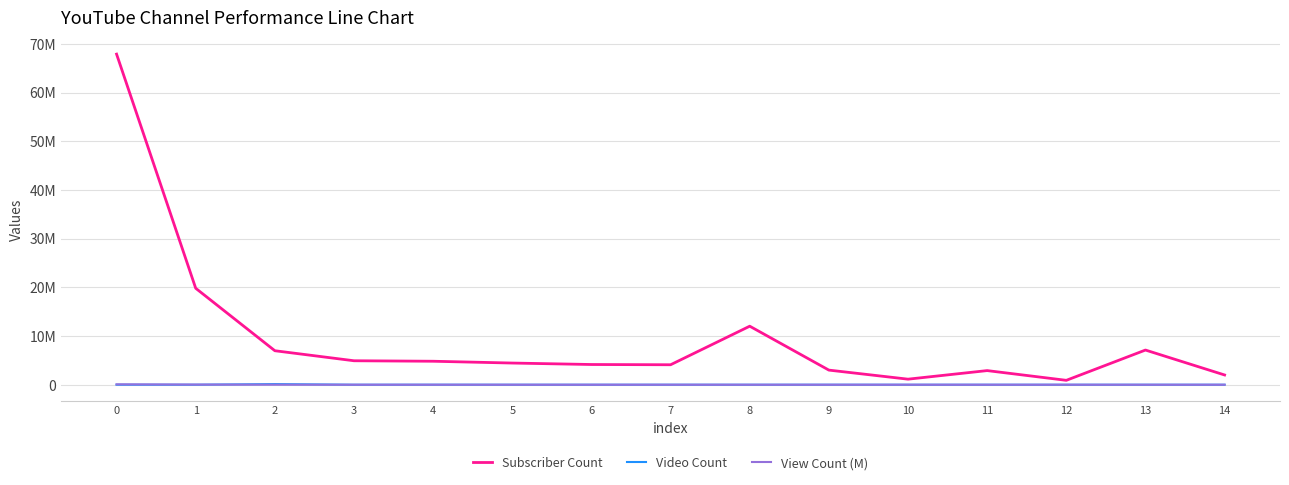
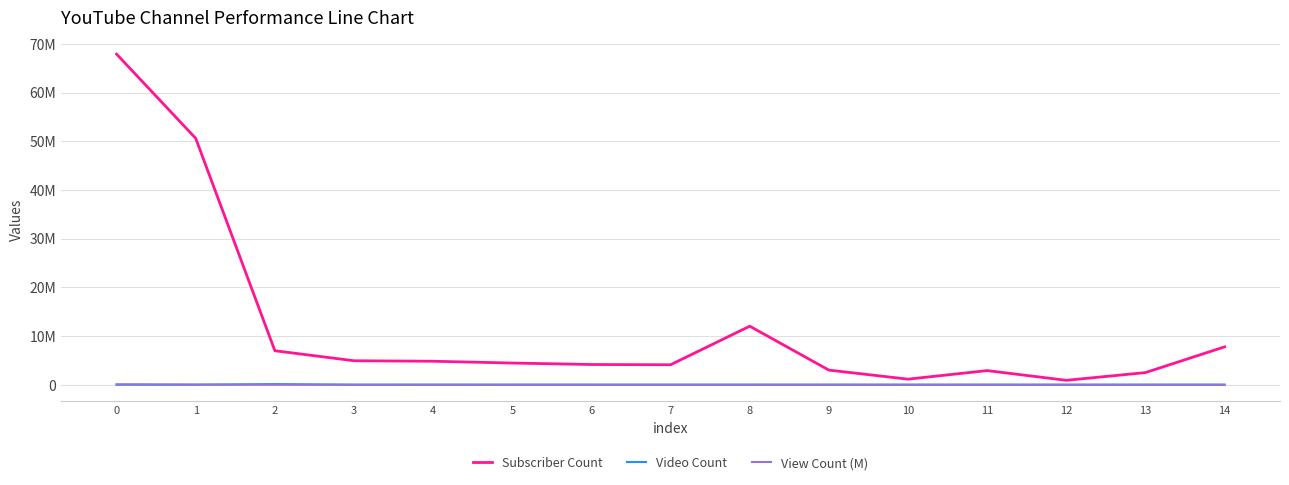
  {
    "Subscriber Count": {
      "0": 68000000,
-     "1": 20000000,
+     "1": 51000000,
      "2": 7000000,
      "3": 5000000,
      "4": 5000000,
      "5": 4000000,
      "6": 4000000,
      "7": 4000000,
      "8": 12000000,
      "9": 3000000,
      "10": 1000000,
      "11": 3000000,
      "12": 1000000,
-     "13": 7000000,
-     "14": 2000000
+     "13": 2000000,
+     "14": 8000000
    }
  }
